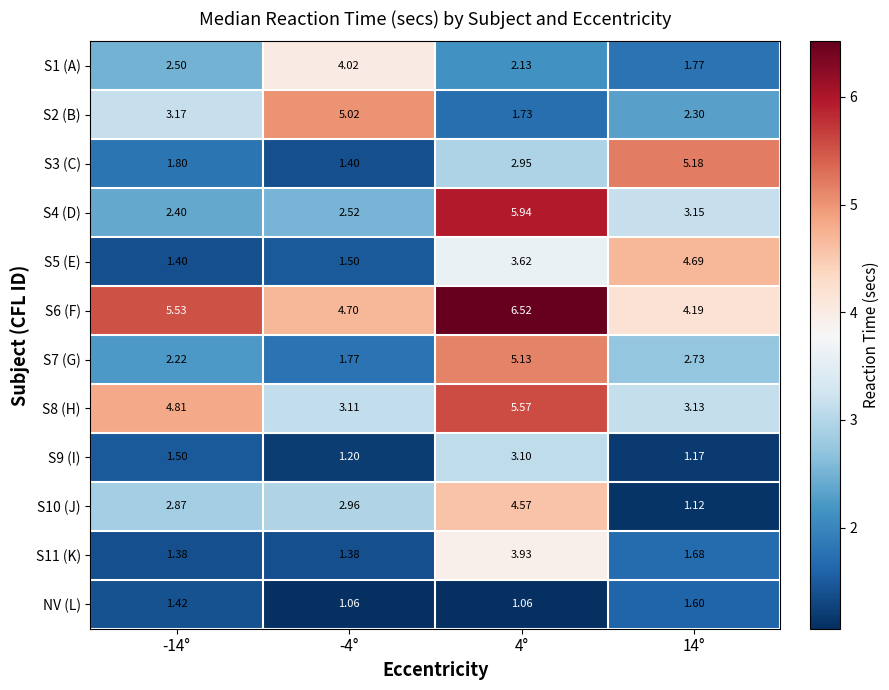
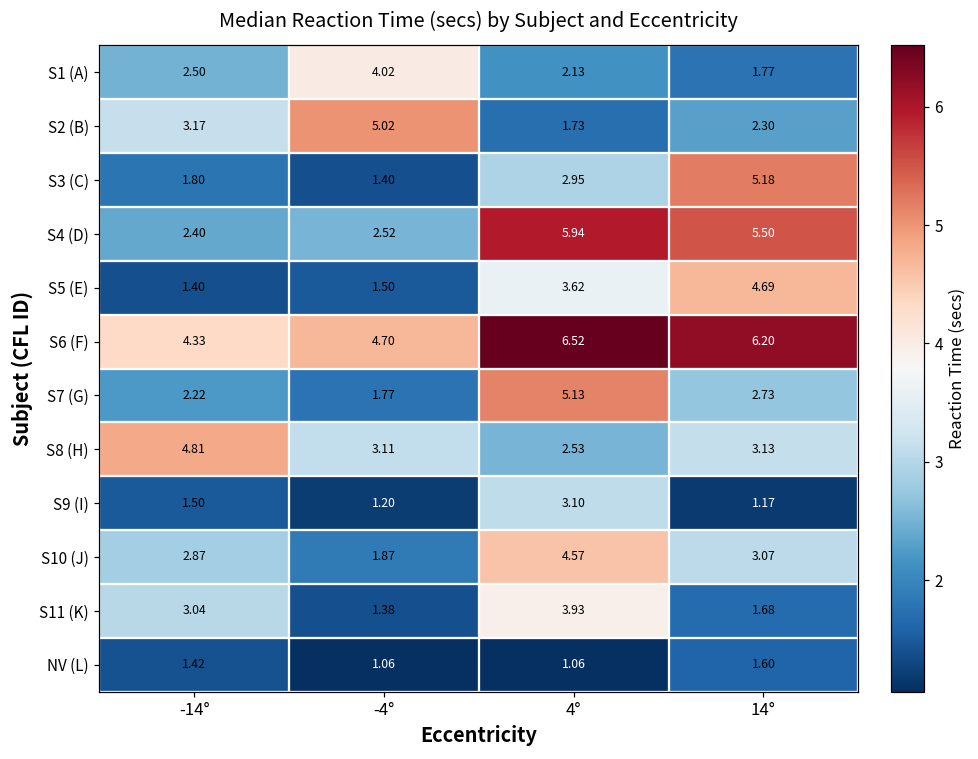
  {
    "S1 (A)": {
      "-14°": 2.50,
      "-4°": 4.02,
      "4°": 2.13,
      "14°": 1.77
    },
    "S2 (B)": {
      "-14°": 3.17,
      "-4°": 5.02,
      "4°": 1.73,
      "14°": 2.30
    },
    "S3 (C)": {
      "-14°": 1.80,
      "-4°": 1.40,
      "4°": 2.95,
      "14°": 5.18
    },
    "S4 (D)": {
      "-14°": 2.40,
      "-4°": 2.52,
      "4°": 5.94,
-     "14°": 3.15
+     "14°": 5.50
    },
    "S5 (E)": {
      "-14°": 1.40,
      "-4°": 1.50,
      "4°": 3.62,
      "14°": 4.69
    },
    "S6 (F)": {
-     "-14°": 5.53,
+     "-14°": 4.33,
      "-4°": 4.70,
      "4°": 6.52,
-     "14°": 4.19
+     "14°": 6.20
    },
    "S7 (G)": {
      "-14°": 2.22,
      "-4°": 1.77,
      "4°": 5.13,
      "14°": 2.73
    },
    "S8 (H)": {
      "-14°": 4.81,
      "-4°": 3.11,
-     "4°": 5.57,
+     "4°": 2.53,
      "14°": 3.13
    },
    "S9 (I)": {
      "-14°": 1.50,
      "-4°": 1.20,
      "4°": 3.10,
      "14°": 1.17
    },
    "S10 (J)": {
      "-14°": 2.87,
-     "-4°": 2.96,
+     "-4°": 1.87,
      "4°": 4.57,
-     "14°": 1.12
+     "14°": 3.07
    },
    "S11 (K)": {
-     "-14°": 1.38,
+     "-14°": 3.04,
      "-4°": 1.38,
      "4°": 3.93,
      "14°": 1.68
    },
    "NV (L)": {
      "-14°": 1.42,
      "-4°": 1.06,
      "4°": 1.06,
      "14°": 1.60
    }
  }
